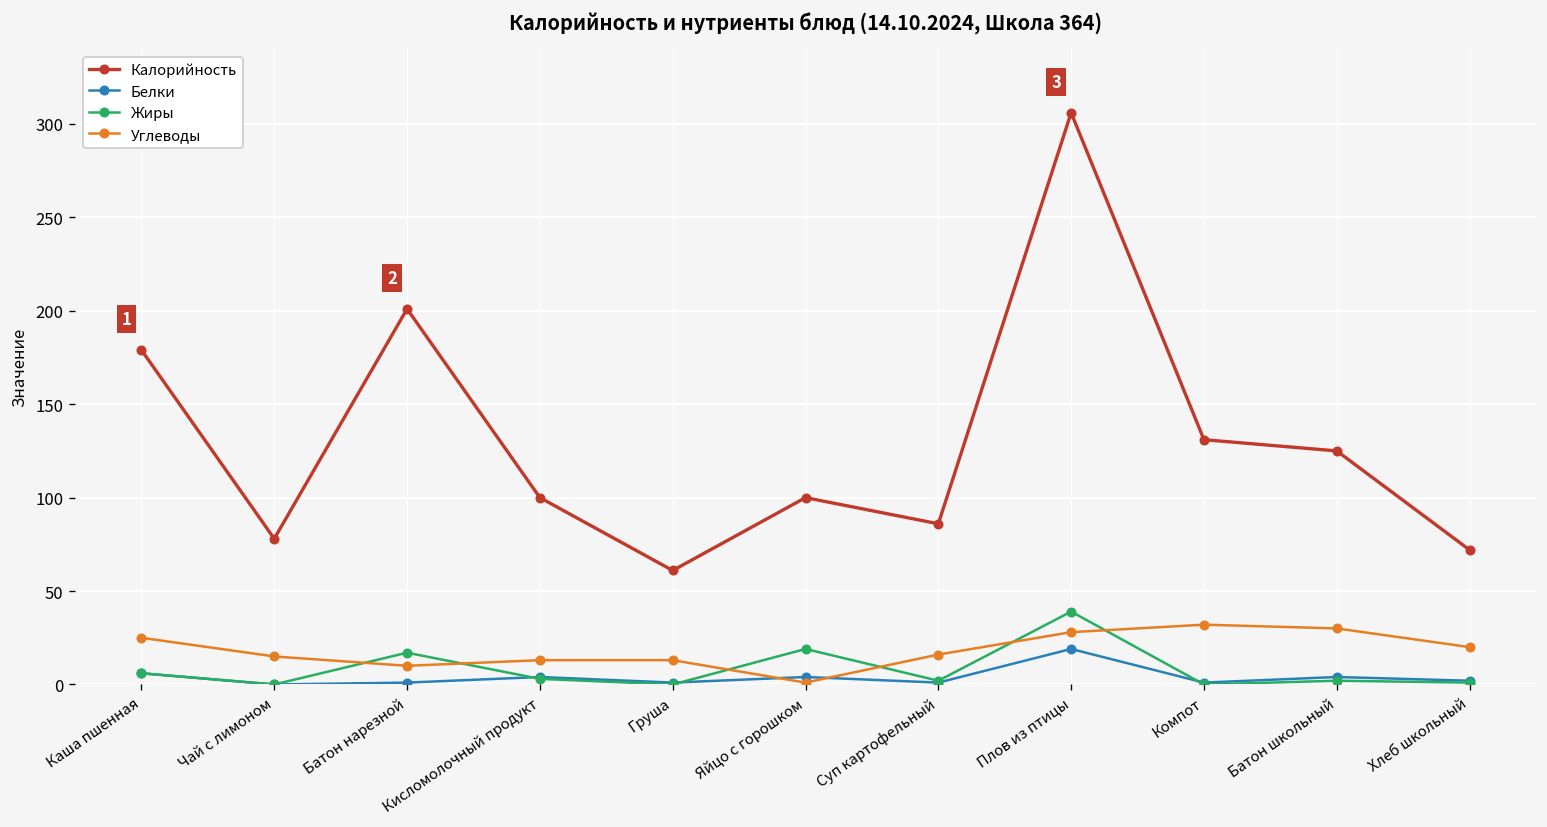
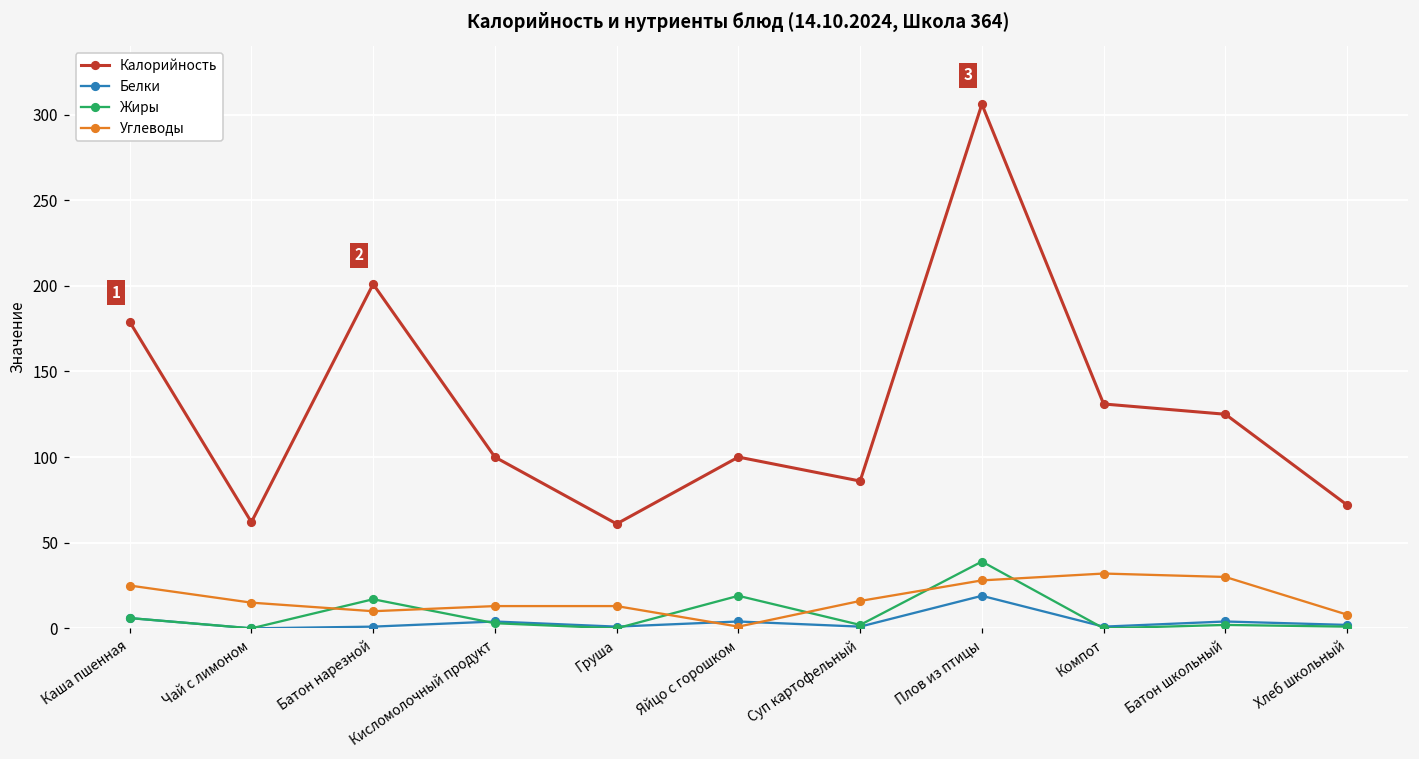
  {
    "Калорийность": {
-     "Чай с лимоном": 78,
+     "Чай с лимоном": 62,
      "Кисломолочный продукт": 100,
      "Груша": 61,
      "Яйцо с горошком": 100,
      "Суп картофельный": 86,
      "Компот": 131,
      "Батон школьный": 125,
      "Хлеб школьный": 72
    },
    "Белки": {
      "Батон нарезной": 1,
      "Яйцо с горошком": 4,
      "Плов из птицы": 19,
      "Батон школьный": 4
    },
    "Жиры": {
      "Батон нарезной": 17,
      "Яйцо с горошком": 19,
      "Плов из птицы": 39,
      "Батон школьный": 2
    },
    "Углеводы": {
      "Каша пшенная": 25,
      "Чай с лимоном": 15,
      "Батон нарезной": 10,
      "Кисломолочный продукт": 13,
      "Груша": 13,
      "Яйцо с горошком": 1,
      "Суп картофельный": 16,
      "Плов из птицы": 28,
      "Компот": 32,
      "Батон школьный": 30,
-     "Хлеб школьный": 20
+     "Хлеб школьный": 8
    }
  }
